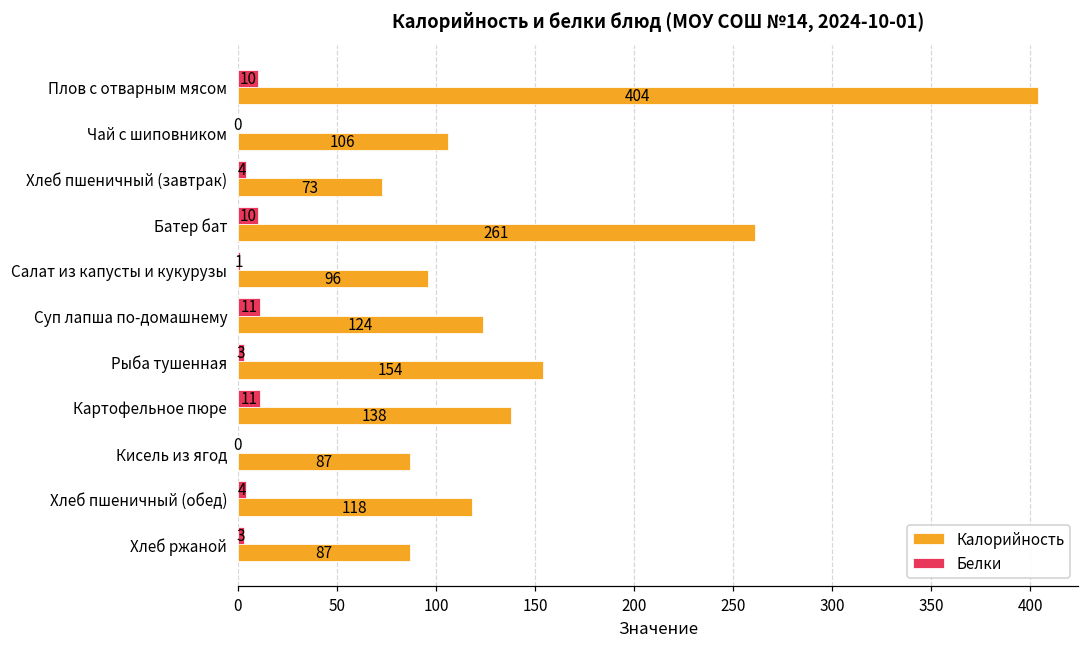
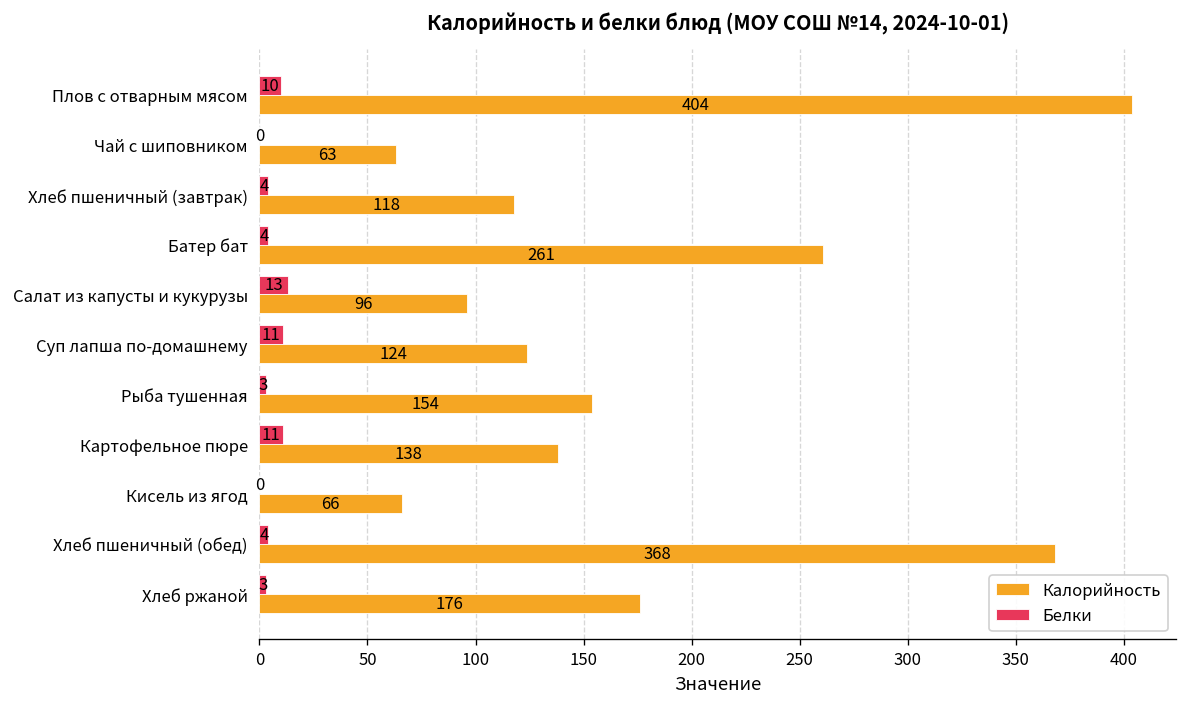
  {
    "Калорийность": {
      "Плов с отварным мясом": 404,
-     "Чай с шиповником": 106,
-     "Хлеб пшеничный (завтрак)": 73,
+     "Чай с шиповником": 63,
+     "Хлеб пшеничный (завтрак)": 118,
      "Батер бат": 261,
      "Салат из капусты и кукурузы": 96,
      "Суп лапша по-домашнему": 124,
      "Рыба тушенная": 154,
      "Картофельное пюре": 138,
-     "Кисель из ягод": 87,
-     "Хлеб пшеничный (обед)": 118,
-     "Хлеб ржаной": 87
+     "Кисель из ягод": 66,
+     "Хлеб пшеничный (обед)": 368,
+     "Хлеб ржаной": 176
    },
    "Белки": {
      "Плов с отварным мясом": 10,
      "Чай с шиповником": 0,
      "Хлеб пшеничный (завтрак)": 4,
-     "Батер бат": 10,
-     "Салат из капусты и кукурузы": 1,
+     "Батер бат": 4,
+     "Салат из капусты и кукурузы": 13,
      "Суп лапша по-домашнему": 11,
      "Рыба тушенная": 3,
      "Картофельное пюре": 11,
      "Кисель из ягод": 0,
      "Хлеб пшеничный (обед)": 4,
      "Хлеб ржаной": 3
    }
  }
